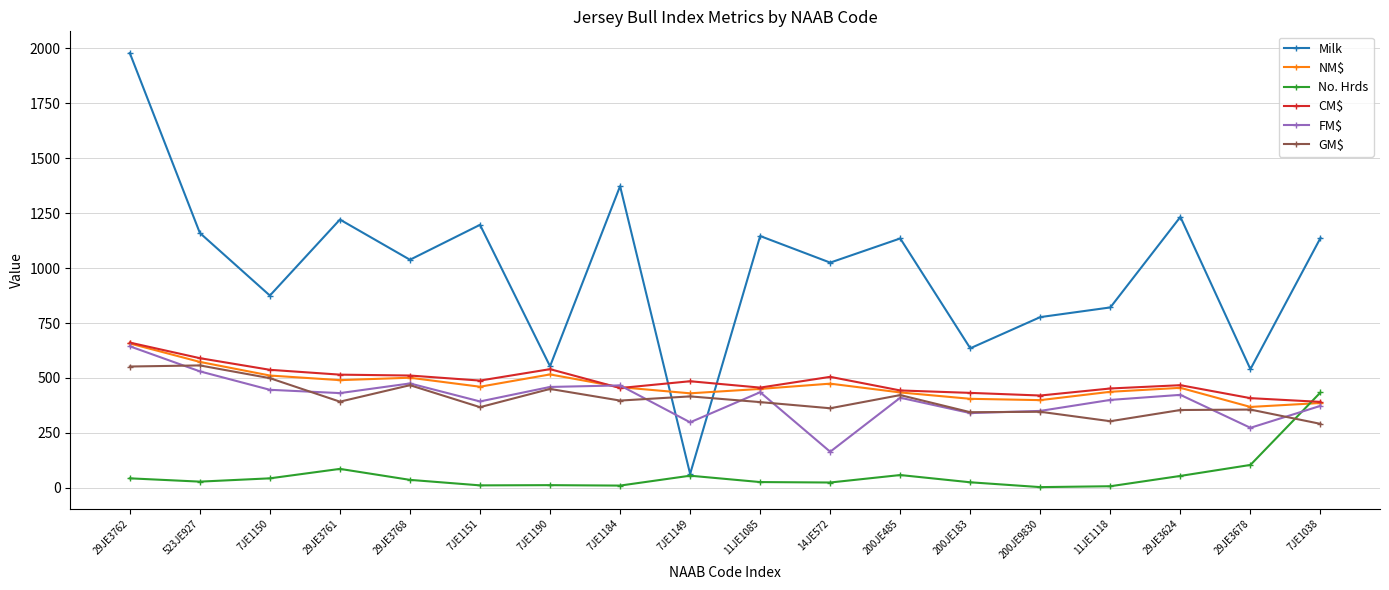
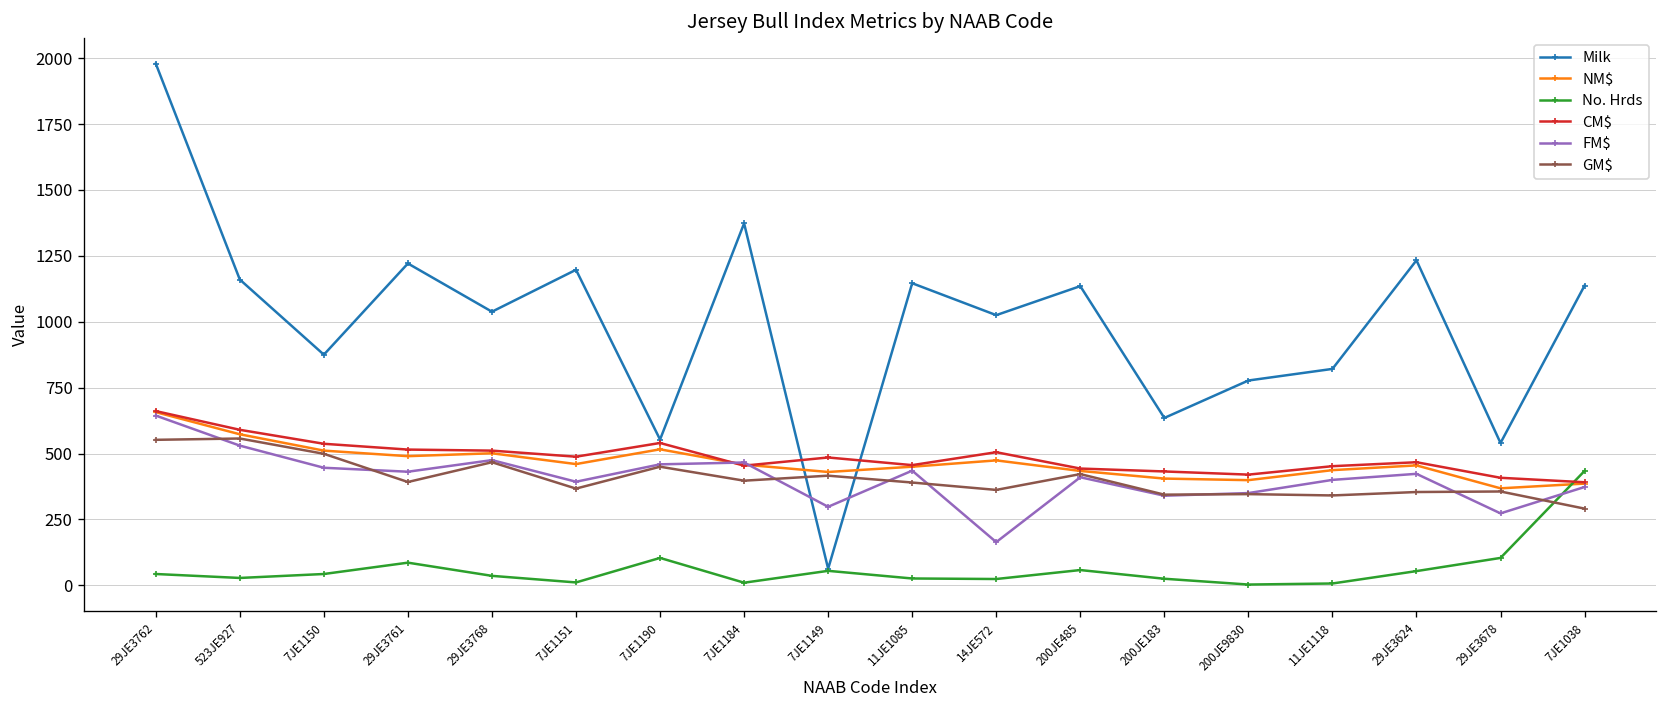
  {
    "Milk": {
      "29JE3762": 1980,
      "523JE927": 1160,
      "7JE1150": 880,
      "29JE3761": 1220,
      "29JE3768": 1040,
      "7JE1151": 1200,
      "7JE1190": 550,
      "7JE1184": 1370,
      "11JE1085": 1150,
      "14JE572": 1030,
      "200JE485": 1140,
      "200JE183": 640,
      "200JE9830": 780,
      "11JE1118": 820,
      "29JE3624": 1230,
      "29JE3678": 540,
      "7JE1038": 1140
    },
    "NM$": {
      "523JE927": 570,
      "7JE1150": 510,
      "29JE3761": 490,
      "7JE1151": 460,
      "7JE1190": 520,
      "7JE1149": 430,
      "14JE572": 470,
      "200JE183": 410,
      "200JE9830": 400,
      "11JE1118": 440,
      "29JE3624": 460,
      "29JE3678": 370
    },
    "No. Hrds": {
      "29JE3762": 40,
      "523JE927": 30,
      "7JE1150": 40,
      "29JE3761": 90,
      "29JE3768": 40,
      "7JE1151": 10,
-     "7JE1190": 10,
+     "7JE1190": 100,
      "7JE1184": 10,
      "11JE1085": 30,
      "14JE572": 20,
      "200JE485": 60,
      "200JE183": 30,
      "200JE9830": 0,
      "11JE1118": 10,
      "29JE3624": 50,
      "29JE3678": 100,
      "7JE1038": 430
    },
    "CM$": {
      "523JE927": 590,
      "7JE1150": 540,
      "29JE3761": 520,
      "7JE1151": 490,
      "7JE1190": 540,
      "7JE1149": 490,
      "14JE572": 510,
      "200JE183": 430,
      "200JE9830": 420,
      "11JE1118": 450,
      "29JE3624": 470,
      "29JE3678": 410
    },
    "FM$": {
      "29JE3762": 640,
      "523JE927": 530,
      "7JE1150": 450,
      "29JE3761": 430,
      "7JE1151": 390,
      "7JE1149": 300,
      "11JE1085": 440,
      "14JE572": 160,
      "200JE485": 410,
      "11JE1118": 400,
      "29JE3624": 420,
      "29JE3678": 270,
      "7JE1038": 370
    },
    "GM$": {
      "29JE3762": 550,
      "523JE927": 560,
      "7JE1150": 500,
      "29JE3761": 390,
      "7JE1151": 370,
      "7JE1184": 400,
      "7JE1149": 420,
      "11JE1085": 390,
      "14JE572": 360,
      "200JE485": 420,
-     "11JE1118": 300,
+     "11JE1118": 340,
      "29JE3624": 350,
      "29JE3678": 360,
      "7JE1038": 290
    }
  }
